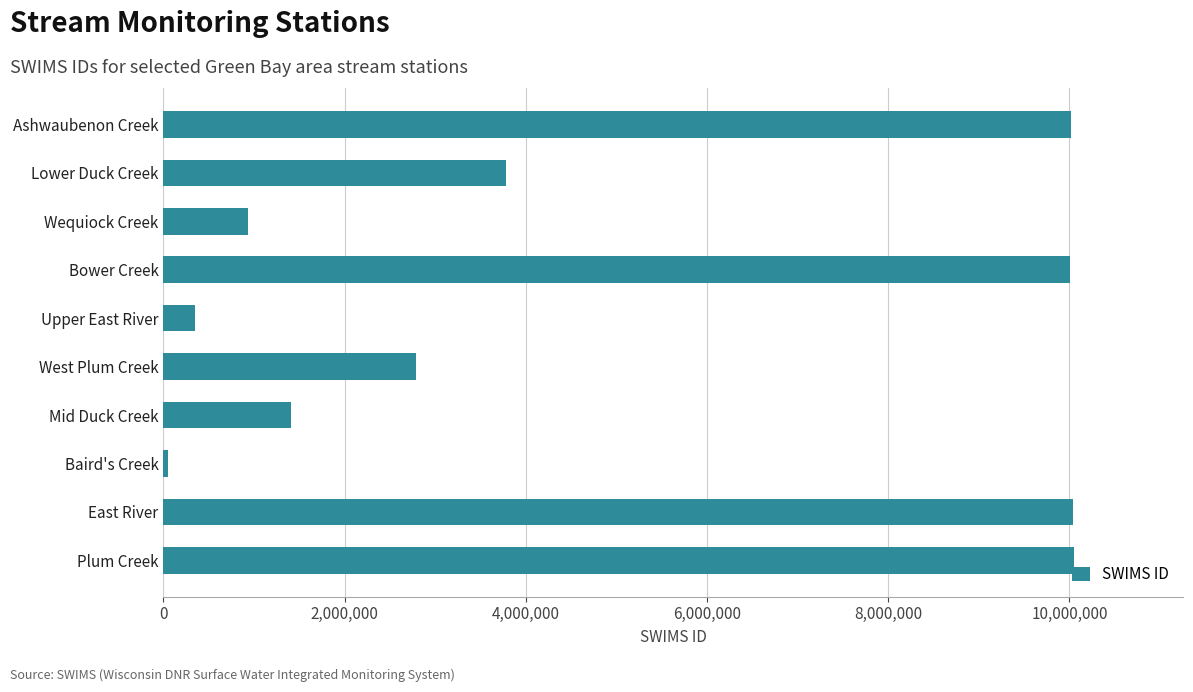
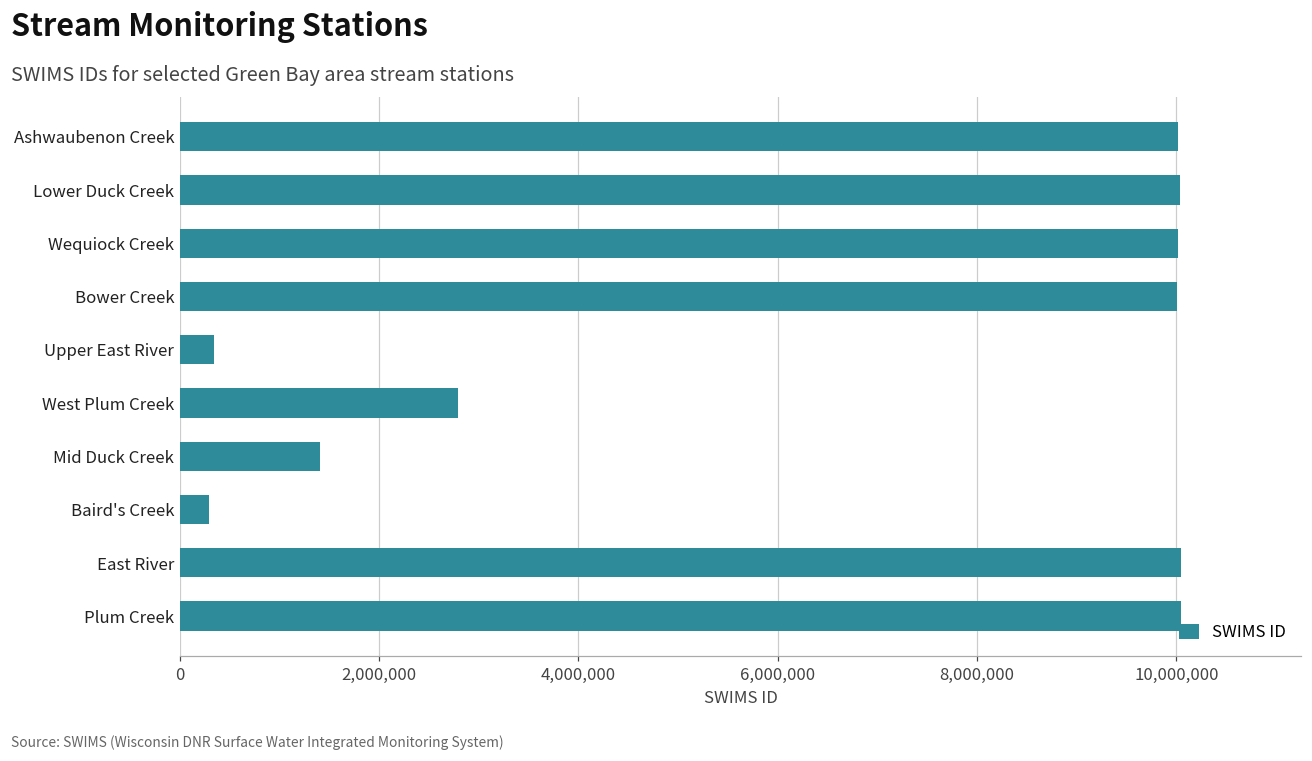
  {
    "Ashwaubenon Creek": "10,000,000",
-   "Lower Duck Creek": "3,800,000",
-   "Wequiock Creek": "900,000",
+   "Lower Duck Creek": "10,000,000",
+   "Wequiock Creek": "10,000,000",
    "Bower Creek": "10,000,000",
    "Upper East River": "300,000",
    "West Plum Creek": "2,800,000",
    "Mid Duck Creek": "1,400,000",
-   "Baird's Creek": "100,000",
+   "Baird's Creek": "300,000",
    "East River": "10,000,000",
    "Plum Creek": "10,000,000"
  }
